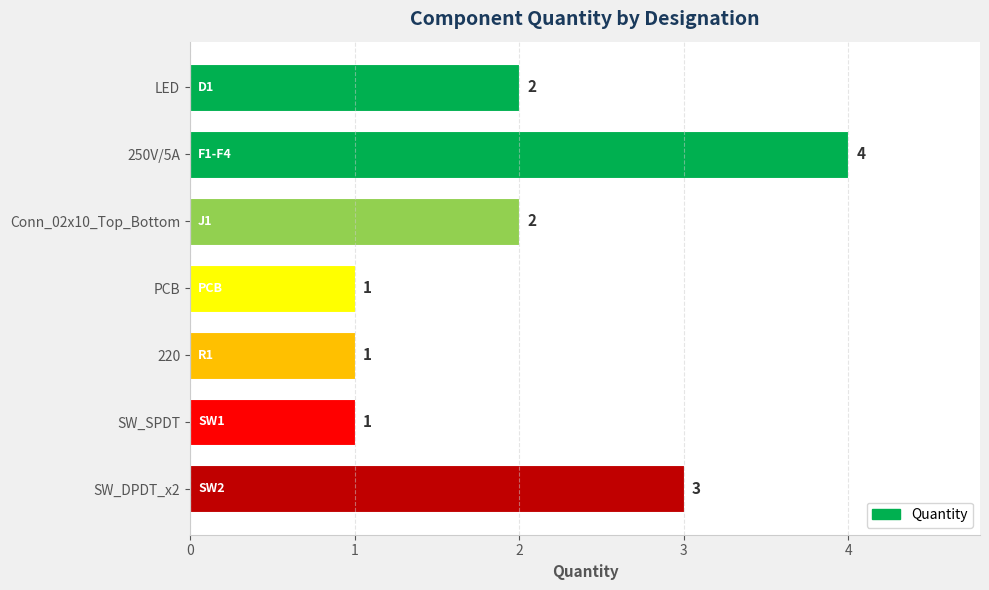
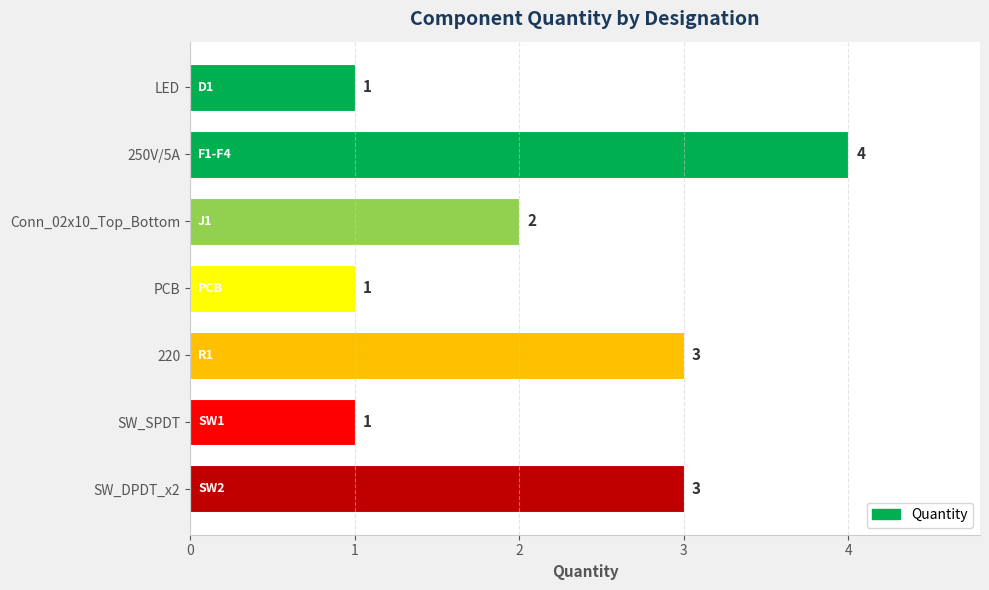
  {
-   "LED": 2,
+   "LED": 1,
    "250V/5A": 4,
    "Conn_02x10_Top_Bottom": 2,
    "PCB": 1,
-   "220": 1,
+   "220": 3,
    "SW_SPDT": 1,
    "SW_DPDT_x2": 3
  }
